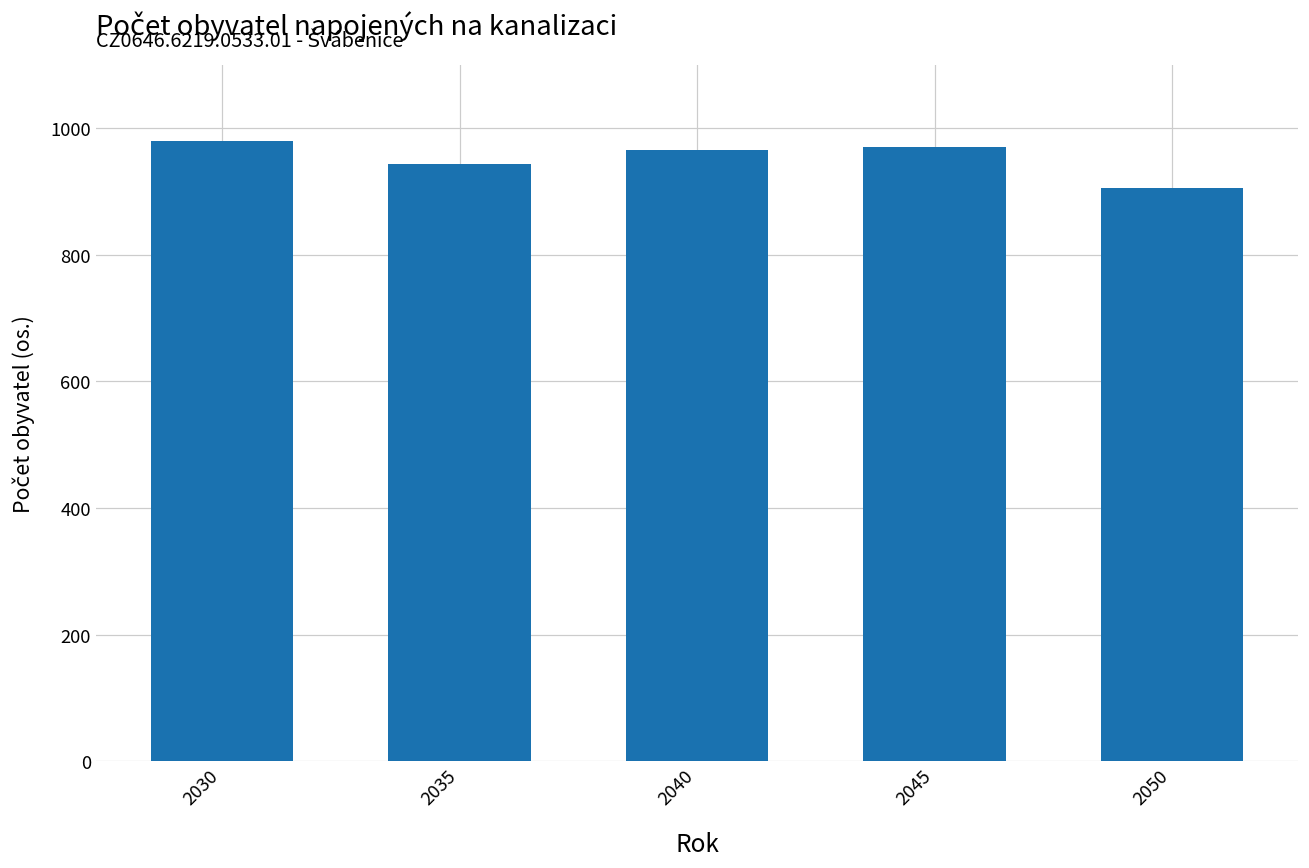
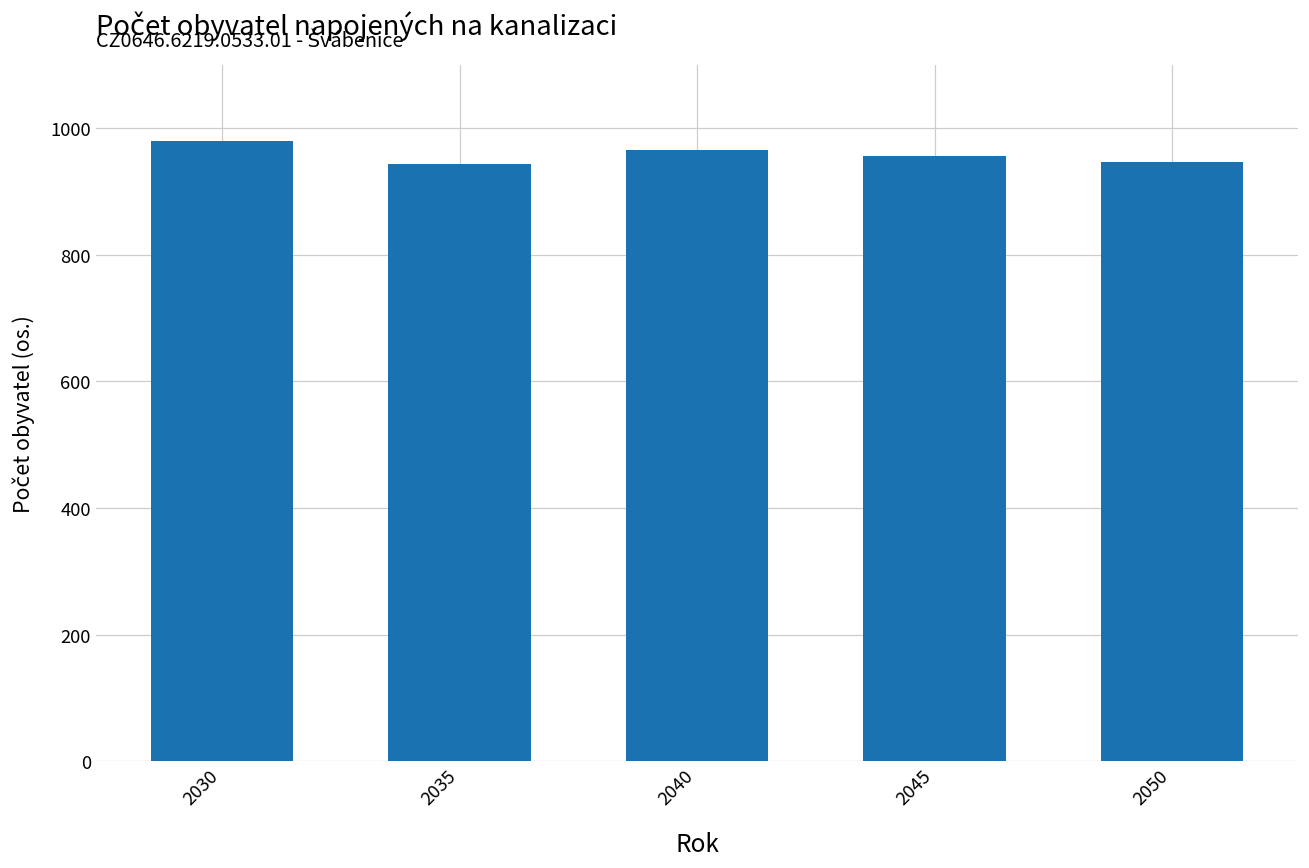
  {
    "2030": 980,
    "2035": 940,
    "2040": 970,
-   "2045": 970,
-   "2050": 910
+   "2045": 960,
+   "2050": 950
  }
